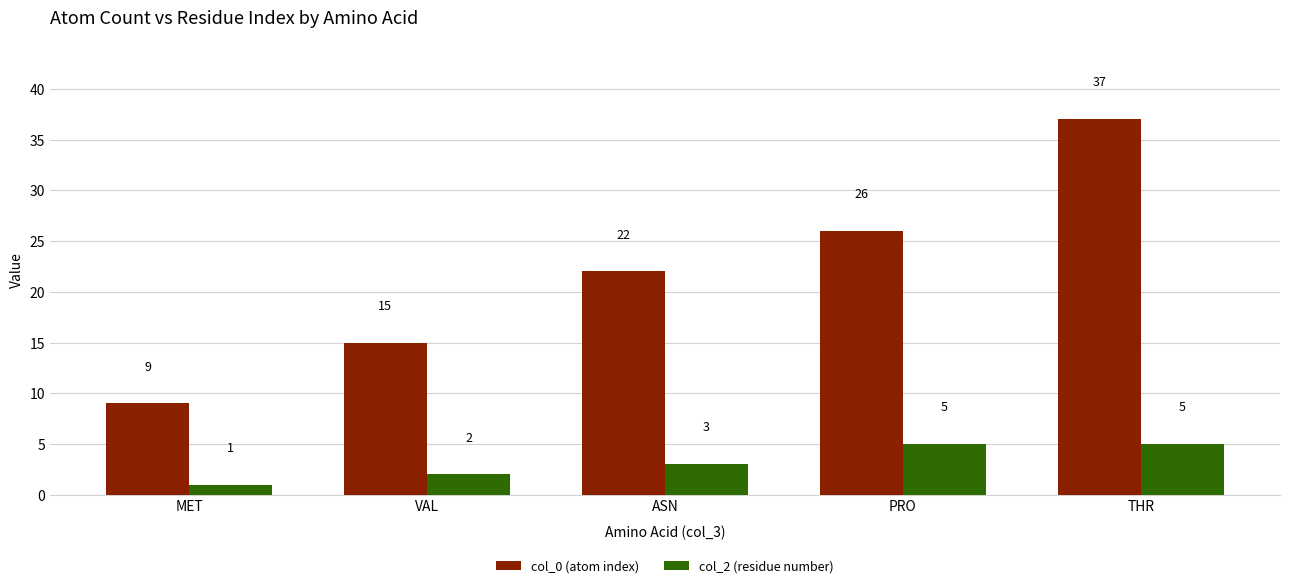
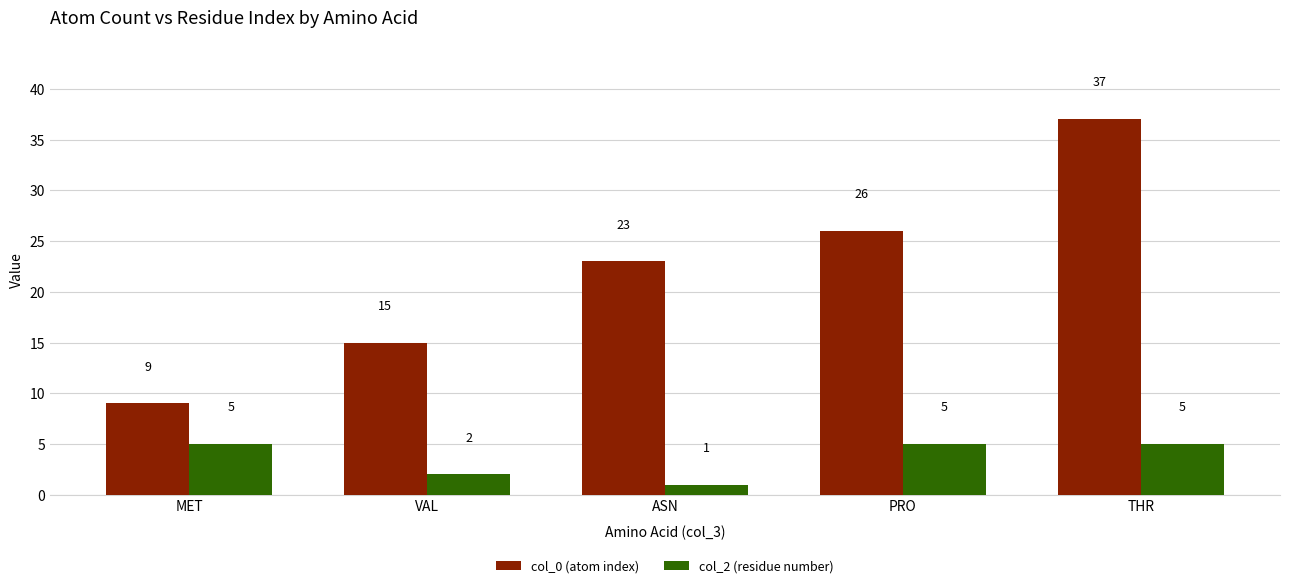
  {
    "col_0 (atom index)": {
-     "ASN": 22
+     "ASN": 23
    },
    "col_2 (residue number)": {
-     "MET": 1,
-     "ASN": 3
+     "MET": 5,
+     "ASN": 1
    }
  }
